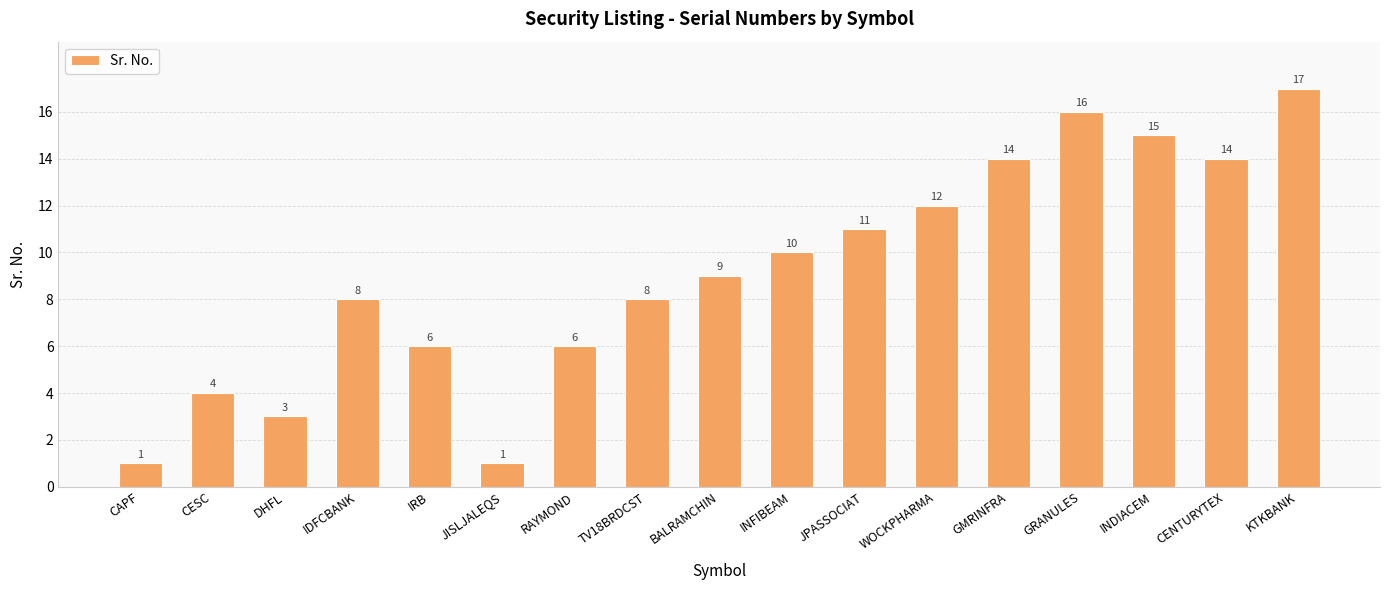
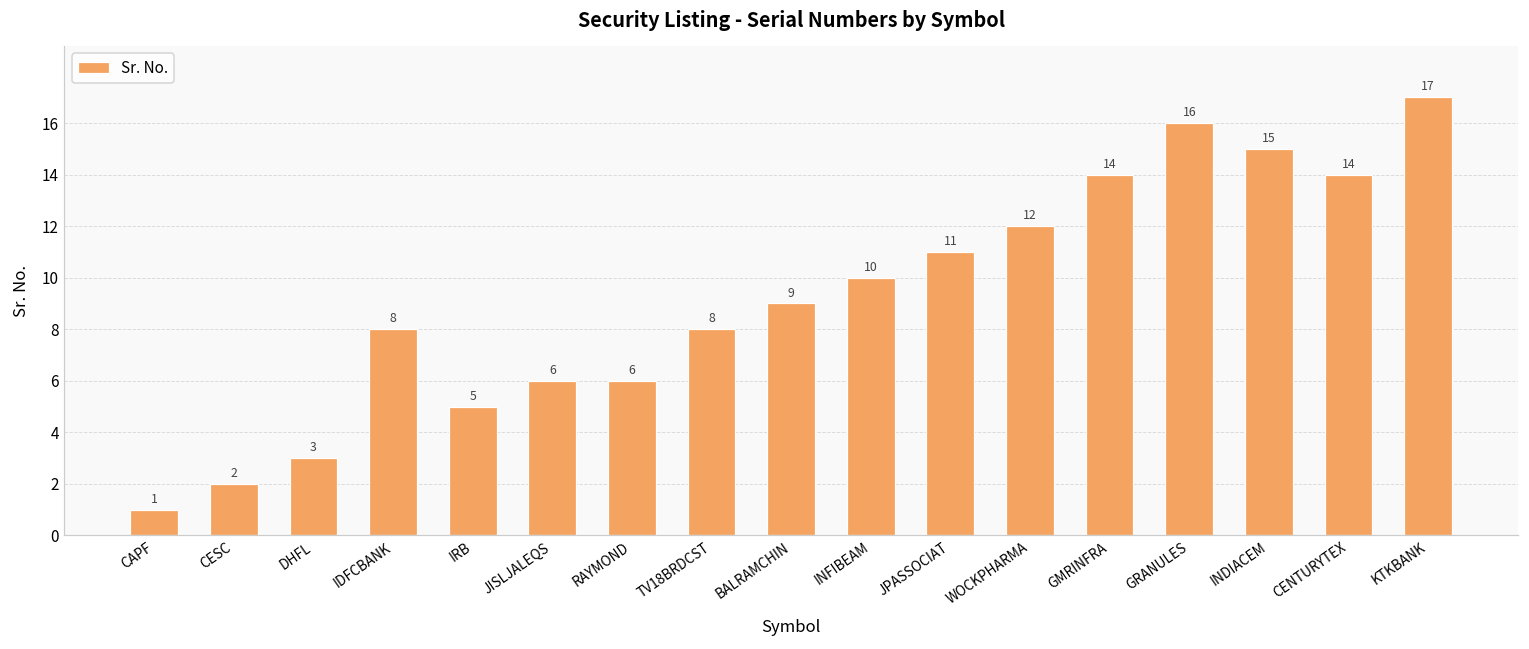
  {
    "CAPF": 1,
-   "CESC": 4,
+   "CESC": 2,
    "DHFL": 3,
    "IDFCBANK": 8,
-   "IRB": 6,
-   "JISLJALEQS": 1,
+   "IRB": 5,
+   "JISLJALEQS": 6,
    "RAYMOND": 6,
    "TV18BRDCST": 8,
    "BALRAMCHIN": 9,
    "INFIBEAM": 10,
    "JPASSOCIAT": 11,
    "WOCKPHARMA": 12,
    "GMRINFRA": 14,
    "GRANULES": 16,
    "INDIACEM": 15,
    "CENTURYTEX": 14,
    "KTKBANK": 17
  }
